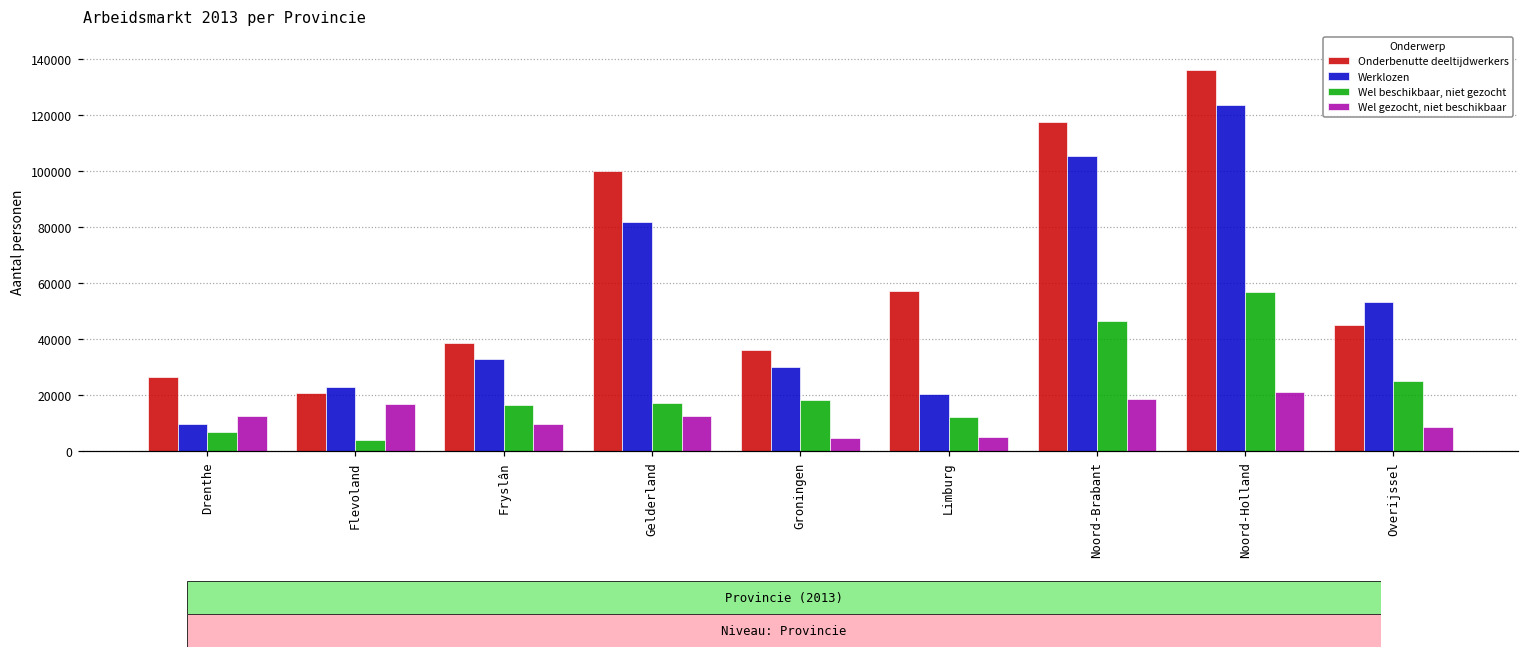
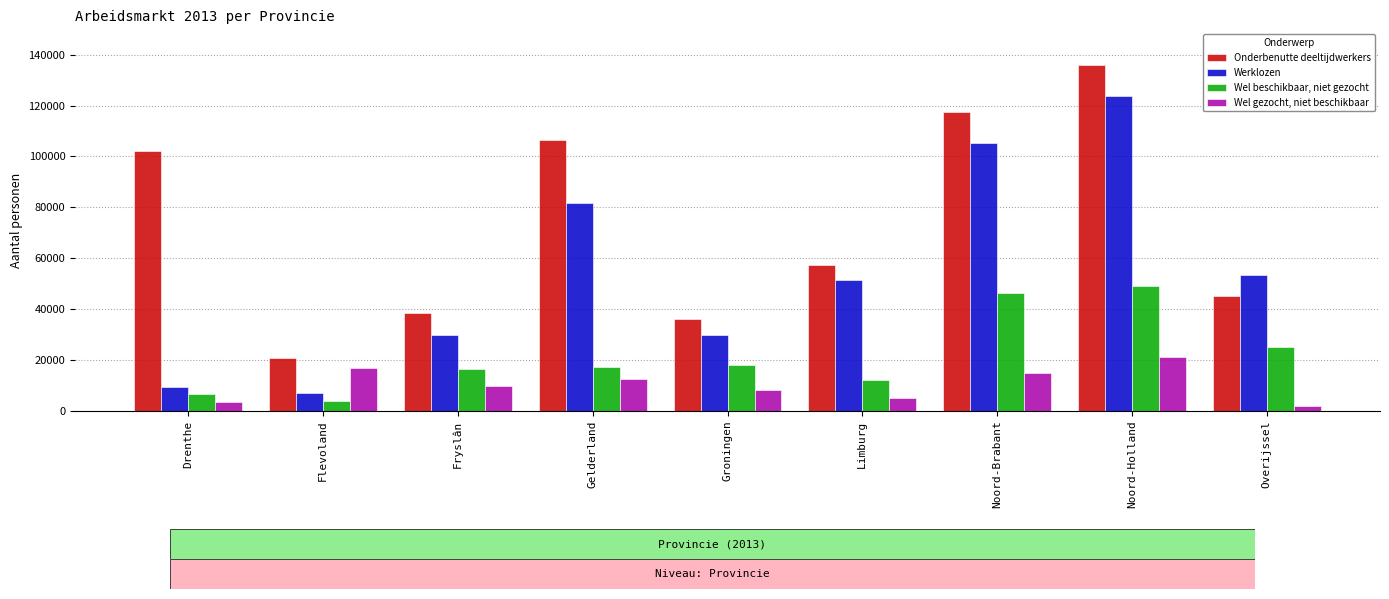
  {
    "Onderbenutte deeltijdwerkers": {
-     "Drenthe": 26000,
+     "Drenthe": 102000,
      "Flevoland": 21000,
      "Fryslân": 38000,
-     "Gelderland": 100000,
+     "Gelderland": 107000,
      "Groningen": 36000,
      "Limburg": 57000,
      "Noord-Brabant": 118000,
      "Noord-Holland": 136000,
      "Overijssel": 45000
    },
    "Werklozen": {
      "Drenthe": 9000,
-     "Flevoland": 23000,
-     "Fryslân": 33000,
+     "Flevoland": 7000,
+     "Fryslân": 30000,
      "Gelderland": 82000,
      "Groningen": 30000,
-     "Limburg": 20000,
+     "Limburg": 51000,
      "Noord-Brabant": 105000,
      "Noord-Holland": 124000,
      "Overijssel": 53000
    },
    "Wel beschikbaar, niet gezocht": {
      "Drenthe": 7000,
      "Flevoland": 4000,
      "Fryslân": 17000,
      "Gelderland": 17000,
      "Groningen": 18000,
      "Limburg": 12000,
      "Noord-Brabant": 46000,
-     "Noord-Holland": 57000,
+     "Noord-Holland": 49000,
      "Overijssel": 25000
    },
    "Wel gezocht, niet beschikbaar": {
-     "Drenthe": 12000,
+     "Drenthe": 3000,
      "Flevoland": 17000,
      "Fryslân": 10000,
      "Gelderland": 13000,
-     "Groningen": 5000,
+     "Groningen": 8000,
      "Limburg": 5000,
-     "Noord-Brabant": 19000,
+     "Noord-Brabant": 15000,
      "Noord-Holland": 21000,
-     "Overijssel": 9000
+     "Overijssel": 2000
    }
  }
